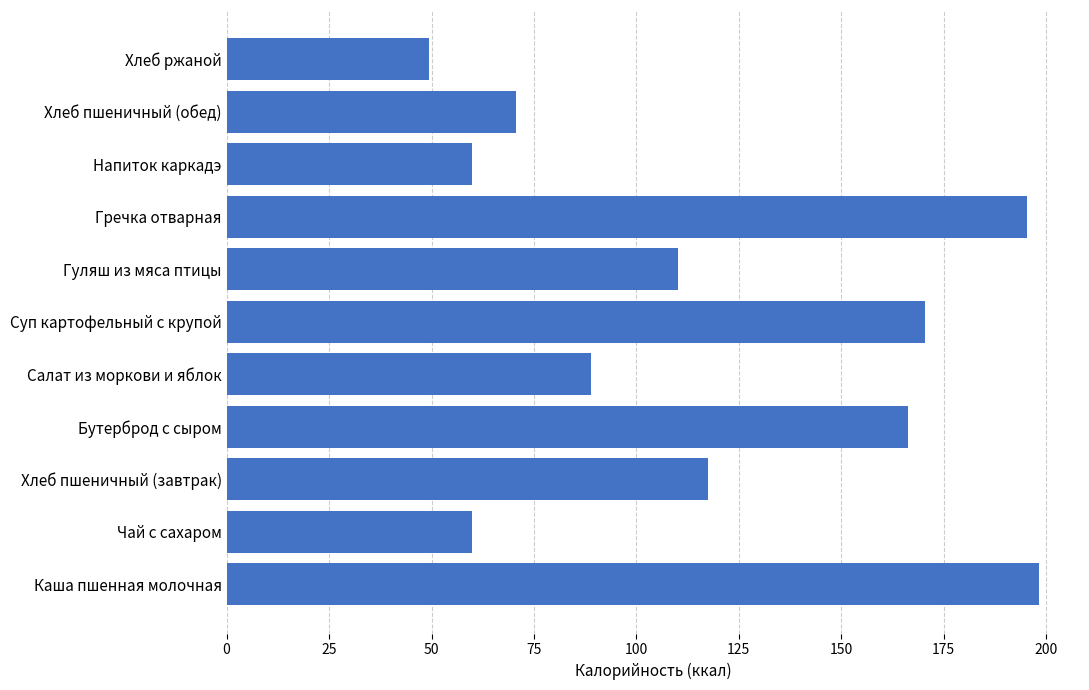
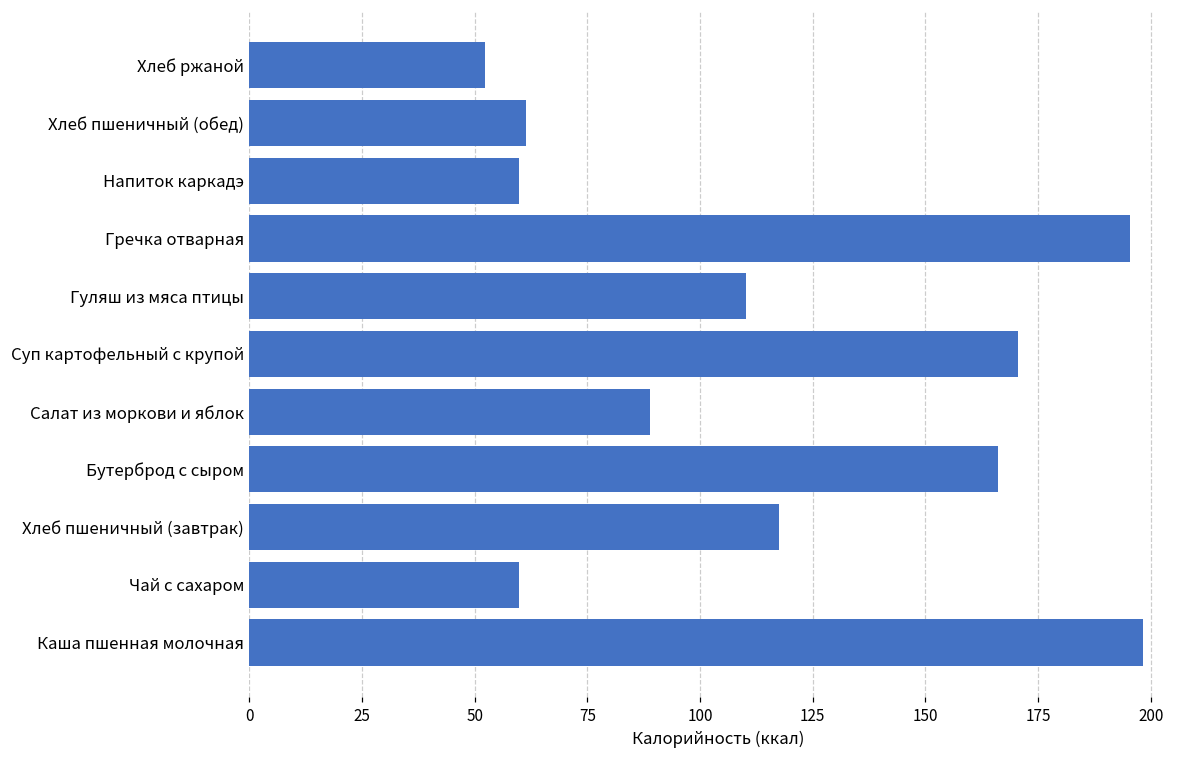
  {
-   "Хлеб ржаной": 49,
-   "Хлеб пшеничный (обед)": 71,
+   "Хлеб ржаной": 52,
+   "Хлеб пшеничный (обед)": 61,
    "Напиток каркадэ": 60,
    "Гречка отварная": 195,
    "Гуляш из мяса птицы": 110,
    "Суп картофельный с крупой": 171,
    "Салат из моркови и яблок": 89,
    "Бутерброд с сыром": 166,
    "Хлеб пшеничный (завтрак)": 118,
    "Чай с сахаром": 60,
    "Каша пшенная молочная": 198
  }
